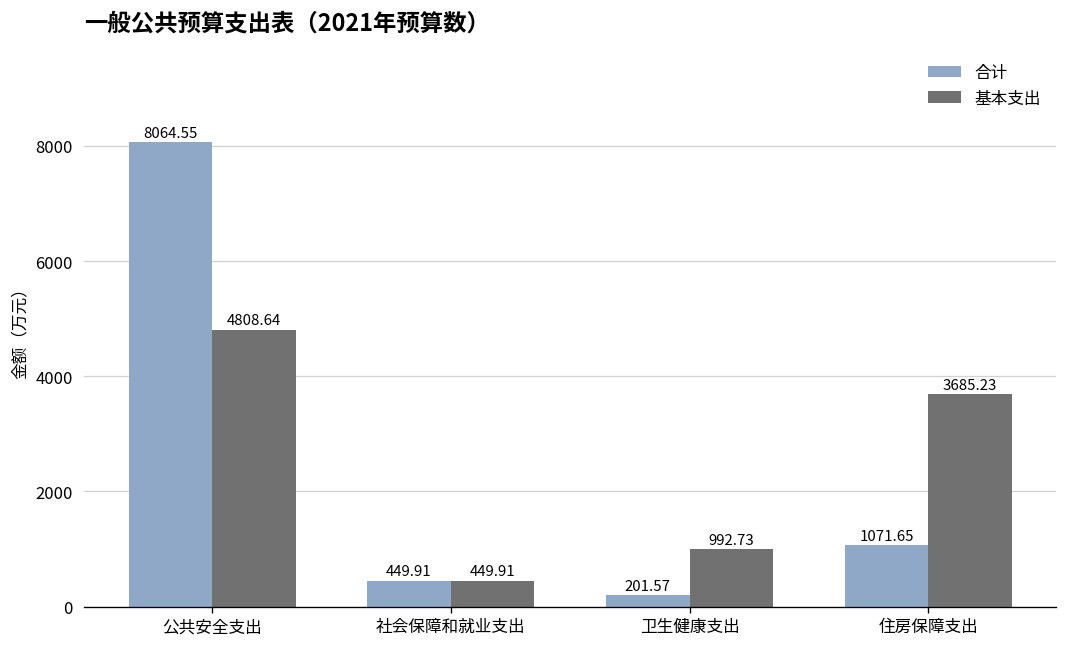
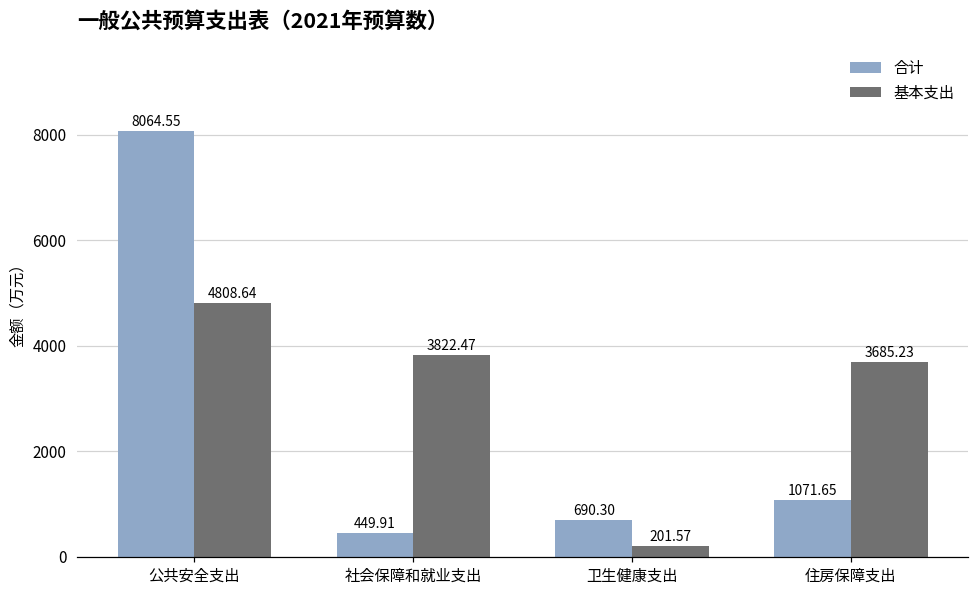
  {
    "合计": {
      "公共安全支出": 8064.55,
      "社会保障和就业支出": 449.91,
-     "卫生健康支出": 201.57,
+     "卫生健康支出": 690.30,
      "住房保障支出": 1071.65
    },
    "基本支出": {
      "公共安全支出": 4808.64,
-     "社会保障和就业支出": 449.91,
-     "卫生健康支出": 992.73,
+     "社会保障和就业支出": 3822.47,
+     "卫生健康支出": 201.57,
      "住房保障支出": 3685.23
    }
  }
